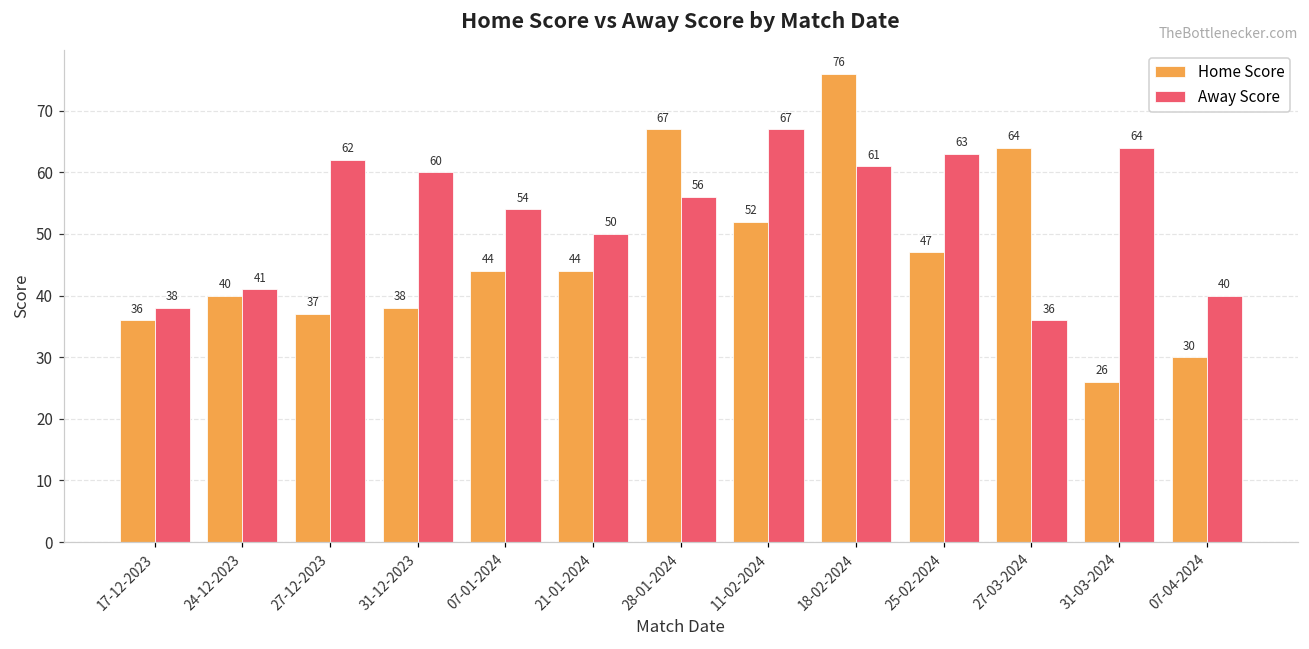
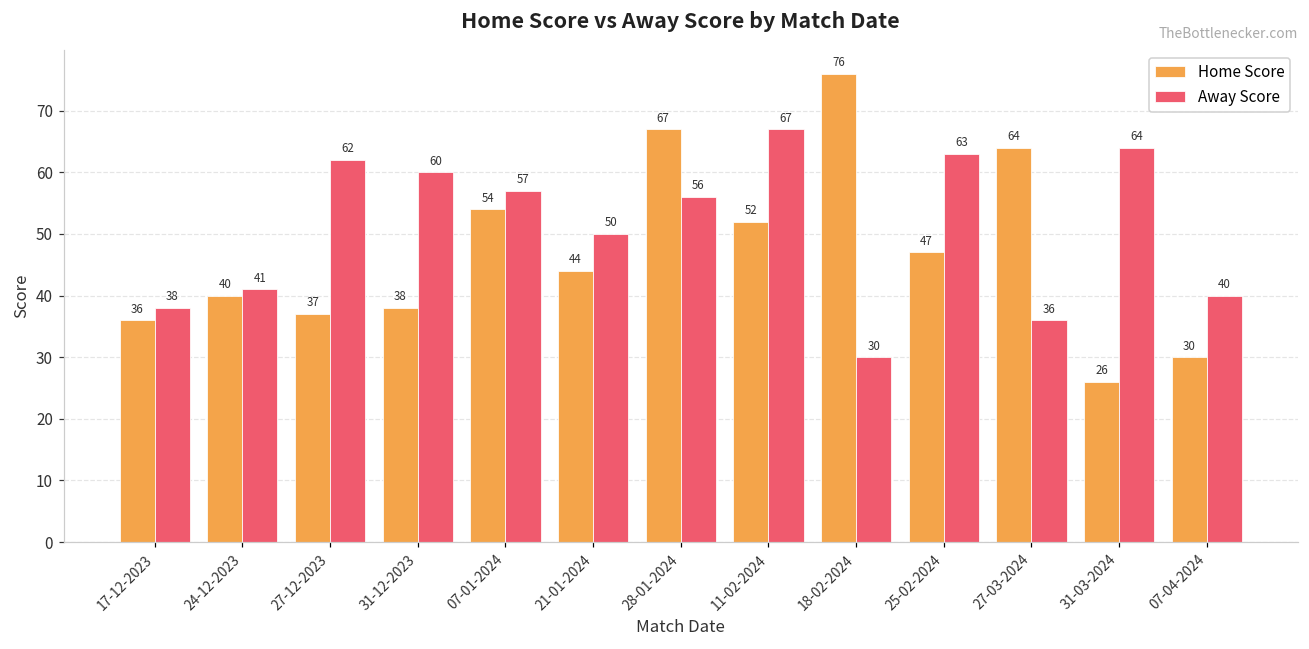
  {
    "Home Score": {
      "17-12-2023": 36,
      "24-12-2023": 40,
      "27-12-2023": 37,
      "31-12-2023": 38,
-     "07-01-2024": 44,
+     "07-01-2024": 54,
      "21-01-2024": 44,
      "28-01-2024": 67,
      "11-02-2024": 52,
      "18-02-2024": 76,
      "25-02-2024": 47,
      "27-03-2024": 64,
      "31-03-2024": 26,
      "07-04-2024": 30
    },
    "Away Score": {
      "17-12-2023": 38,
      "24-12-2023": 41,
      "27-12-2023": 62,
      "31-12-2023": 60,
-     "07-01-2024": 54,
+     "07-01-2024": 57,
      "21-01-2024": 50,
      "28-01-2024": 56,
      "11-02-2024": 67,
-     "18-02-2024": 61,
+     "18-02-2024": 30,
      "25-02-2024": 63,
      "27-03-2024": 36,
      "31-03-2024": 64,
      "07-04-2024": 40
    }
  }
